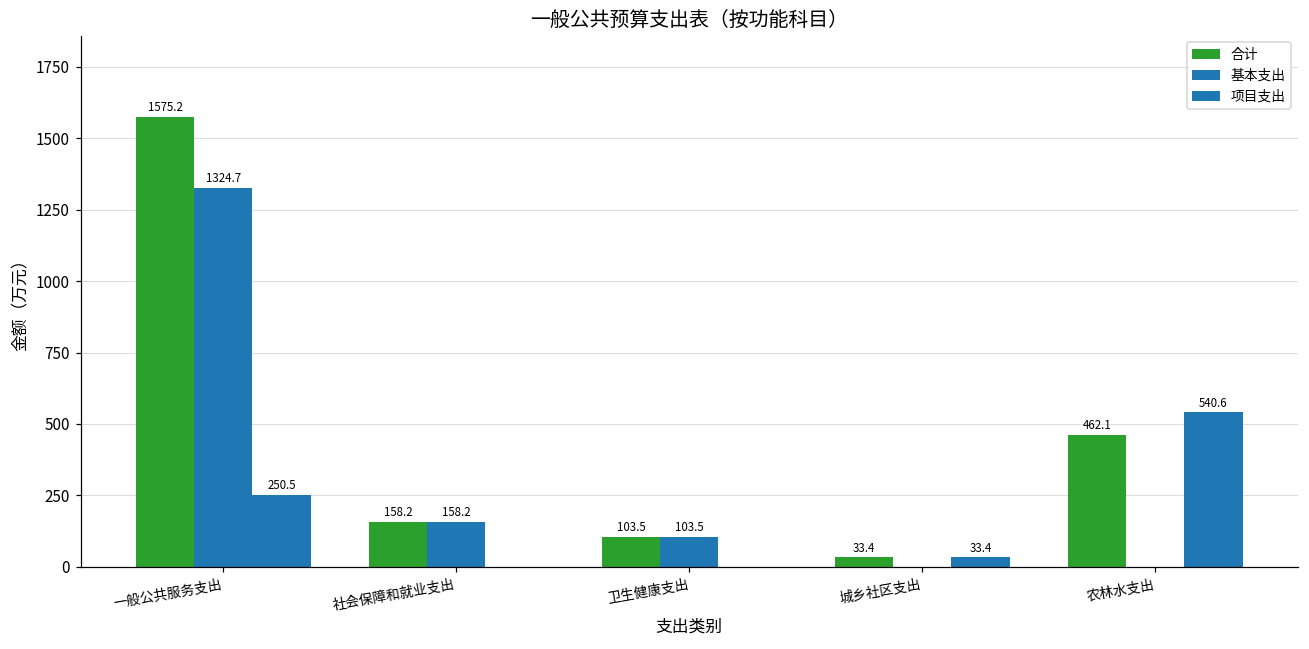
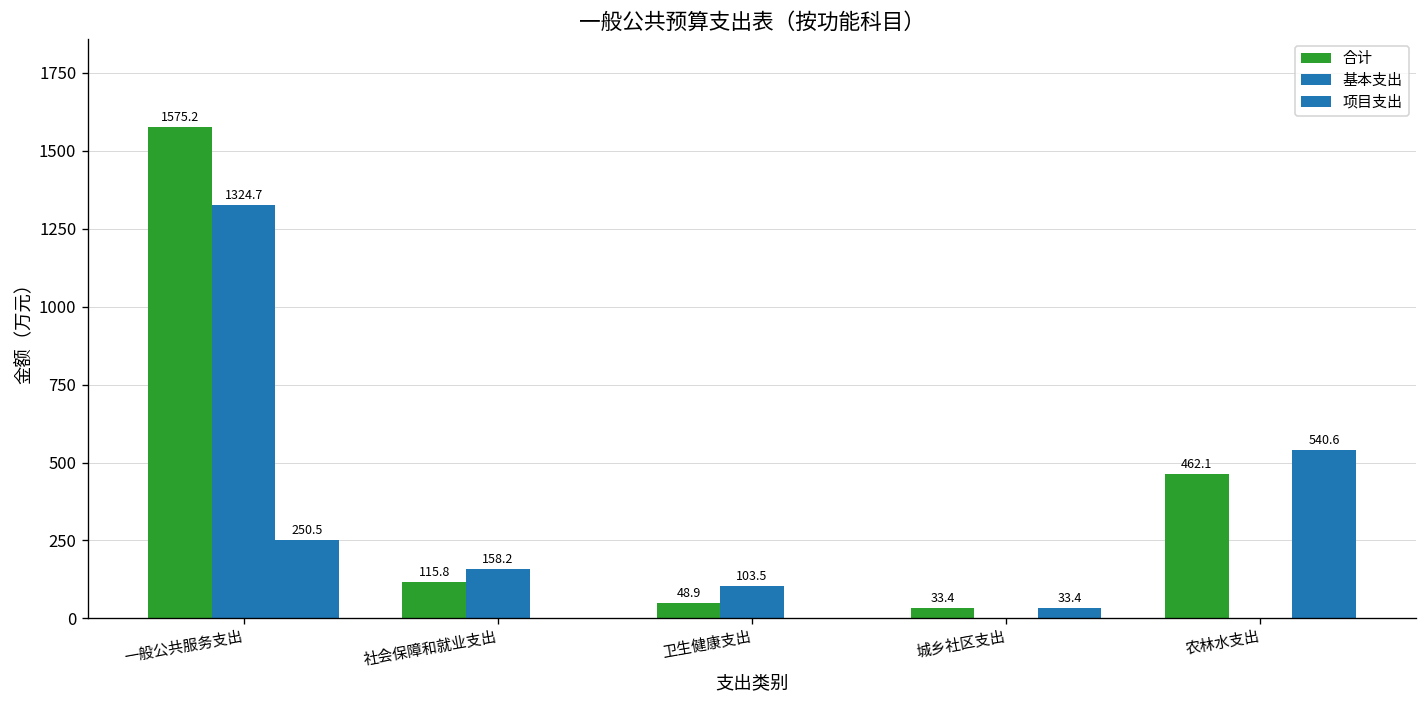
  {
    "合计": {
      "一般公共服务支出": 1575.2,
-     "社会保障和就业支出": 158.2,
-     "卫生健康支出": 103.5,
+     "社会保障和就业支出": 115.8,
+     "卫生健康支出": 48.9,
      "城乡社区支出": 33.4,
      "农林水支出": 462.1
    }
  }
